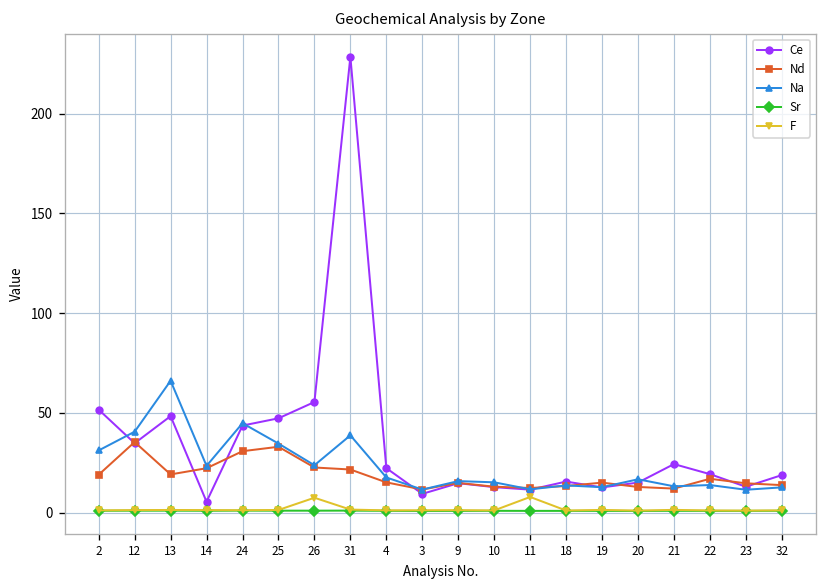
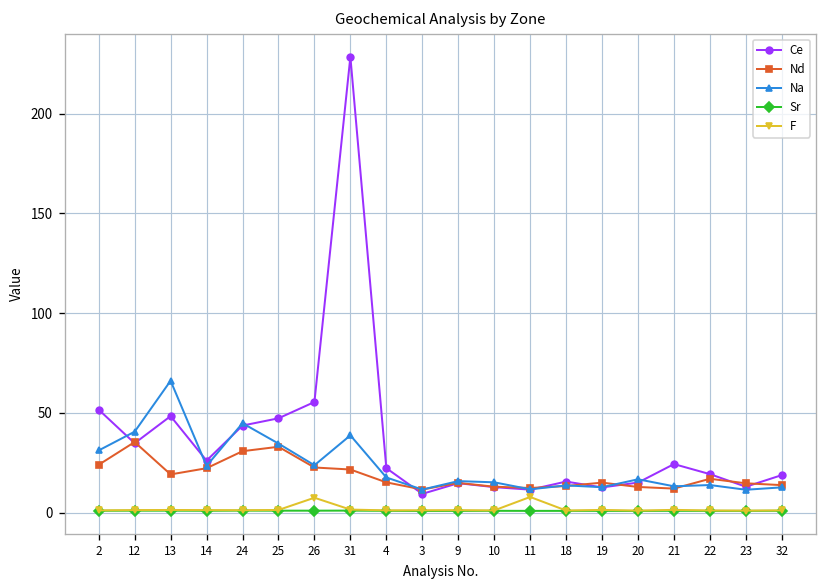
  {
    "Ce": {
      "2": 52,
      "13": 48,
-     "14": 5,
+     "14": 26,
      "25": 47,
      "26": 55,
      "31": 229,
      "4": 22,
      "3": 9,
      "18": 16,
      "20": 15,
      "21": 24,
      "22": 19,
      "32": 19
    },
    "Nd": {
-     "2": 19,
+     "2": 24,
      "13": 19,
      "24": 31,
      "25": 33,
      "31": 22,
      "4": 15,
      "19": 15,
      "20": 13,
      "22": 17,
      "23": 15
    },
    "Na": {
      "2": 31,
      "12": 41,
      "13": 66,
      "25": 35,
      "31": 39,
      "4": 18,
      "10": 15,
      "20": 17,
      "22": 14
    },
    "Sr": {
      "26": 1,
      "11": 1
    },
    "F": {
      "26": 7,
      "11": 8
    }
  }
